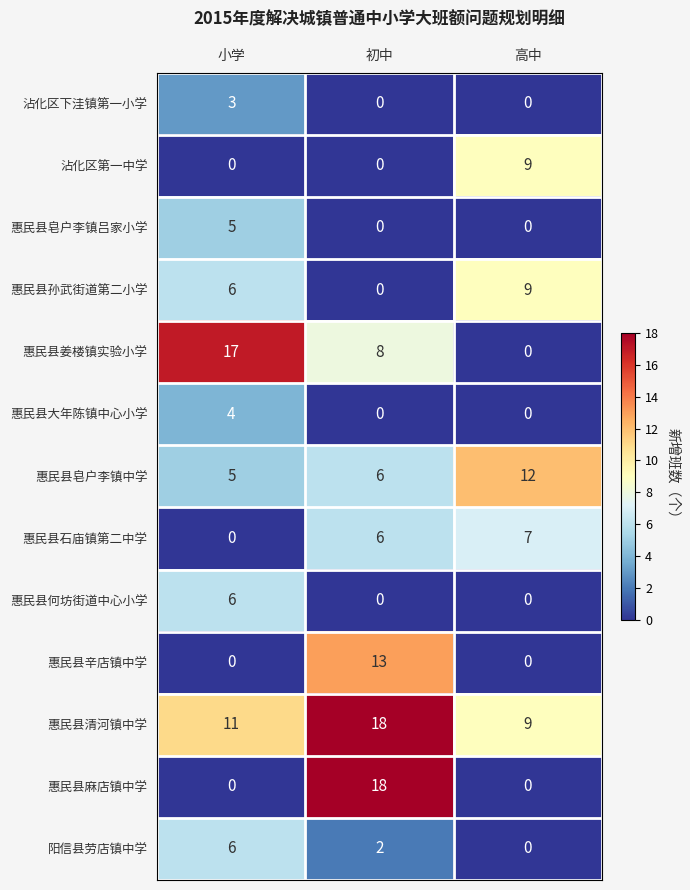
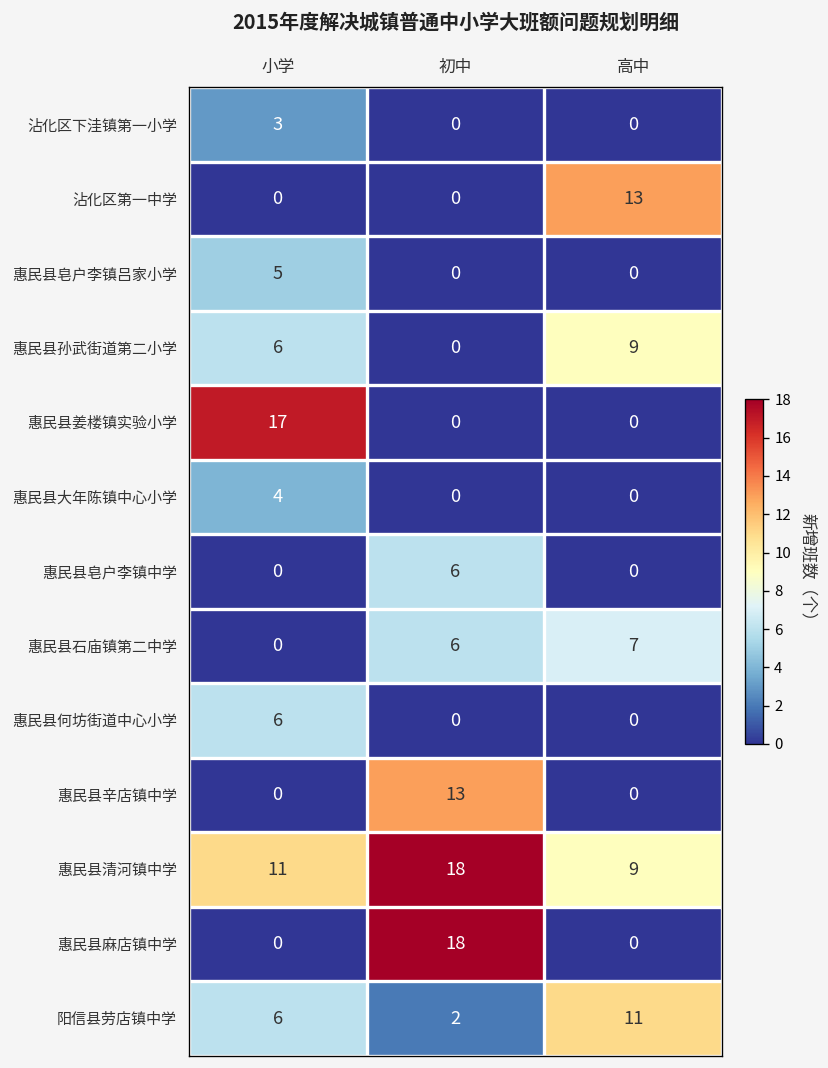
  {
    "沾化区下洼镇第一小学": {
      "小学": 3,
      "初中": 0,
      "高中": 0
    },
    "沾化区第一中学": {
      "小学": 0,
      "初中": 0,
-     "高中": 9
+     "高中": 13
    },
    "惠民县皂户李镇吕家小学": {
      "小学": 5,
      "初中": 0,
      "高中": 0
    },
    "惠民县孙武街道第二小学": {
      "小学": 6,
      "初中": 0,
      "高中": 9
    },
    "惠民县姜楼镇实验小学": {
      "小学": 17,
-     "初中": 8,
+     "初中": 0,
      "高中": 0
    },
    "惠民县大年陈镇中心小学": {
      "小学": 4,
      "初中": 0,
      "高中": 0
    },
    "惠民县皂户李镇中学": {
-     "小学": 5,
+     "小学": 0,
      "初中": 6,
-     "高中": 12
+     "高中": 0
    },
    "惠民县石庙镇第二中学": {
      "小学": 0,
      "初中": 6,
      "高中": 7
    },
    "惠民县何坊街道中心小学": {
      "小学": 6,
      "初中": 0,
      "高中": 0
    },
    "惠民县辛店镇中学": {
      "小学": 0,
      "初中": 13,
      "高中": 0
    },
    "惠民县清河镇中学": {
      "小学": 11,
      "初中": 18,
      "高中": 9
    },
    "惠民县麻店镇中学": {
      "小学": 0,
      "初中": 18,
      "高中": 0
    },
    "阳信县劳店镇中学": {
      "小学": 6,
      "初中": 2,
-     "高中": 0
+     "高中": 11
    }
  }
